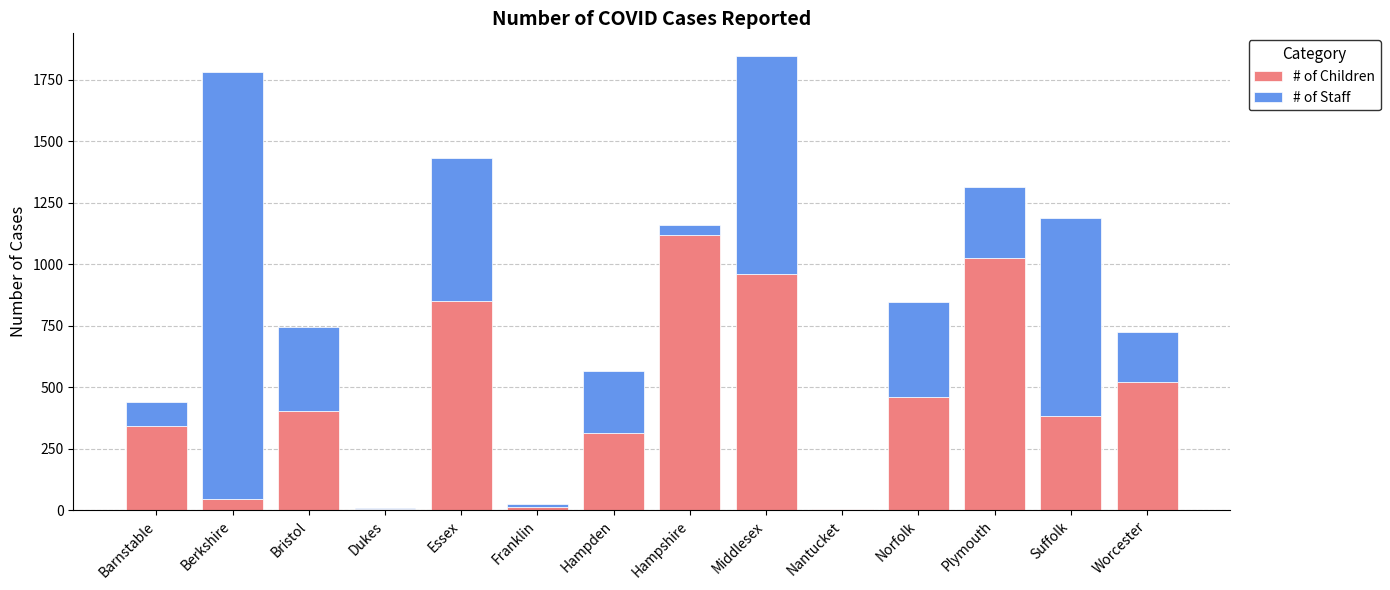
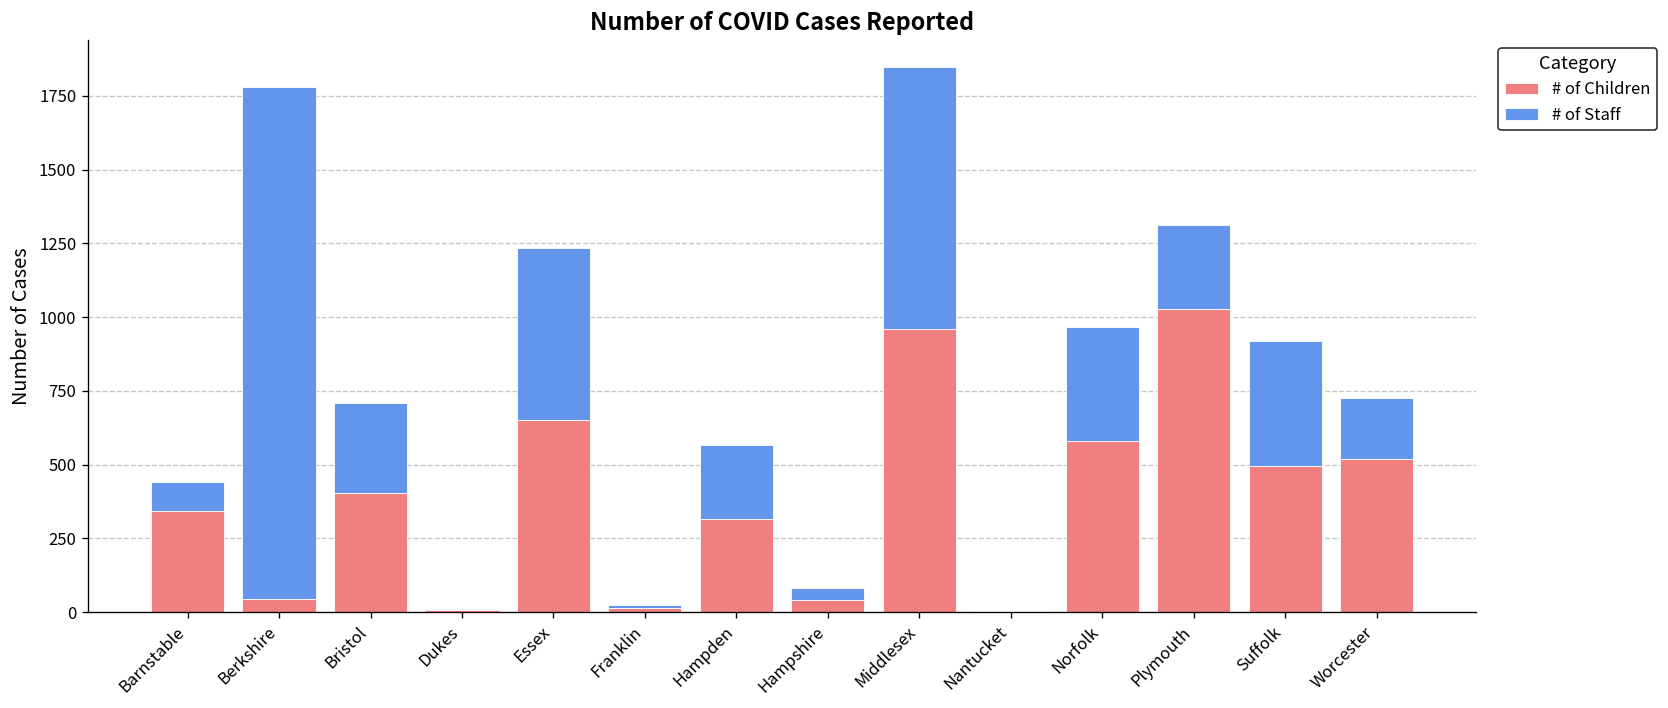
  {
    "# of Children": {
      "Barnstable": 340,
      "Berkshire": 50,
      "Bristol": 400,
-     "Essex": 850,
+     "Essex": 650,
      "Franklin": 10,
      "Hampden": 320,
-     "Hampshire": 1120,
+     "Hampshire": 40,
      "Middlesex": 960,
-     "Norfolk": 460,
+     "Norfolk": 580,
      "Plymouth": 1030,
-     "Suffolk": 380,
+     "Suffolk": 500,
      "Worcester": 520
    },
    "# of Staff": {
      "Barnstable": 100,
      "Berkshire": 1740,
-     "Bristol": 340,
+     "Bristol": 310,
      "Essex": 580,
      "Hampden": 250,
      "Hampshire": 40,
      "Middlesex": 890,
      "Nantucket": 0,
      "Norfolk": 380,
      "Plymouth": 290,
-     "Suffolk": 810,
+     "Suffolk": 420,
      "Worcester": 210
    }
  }
